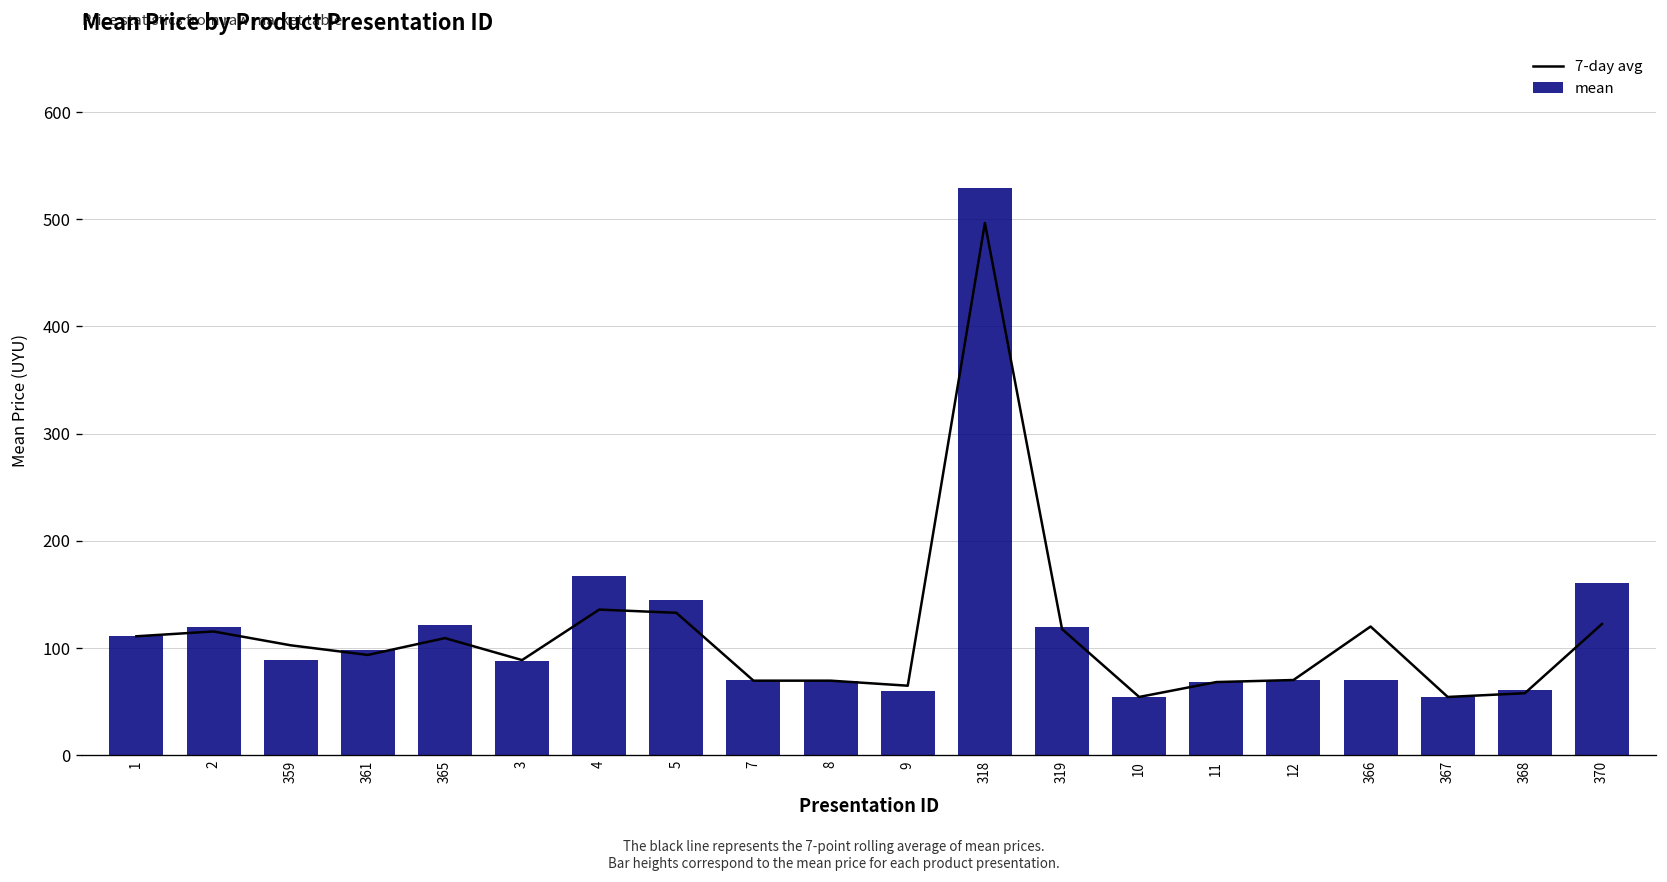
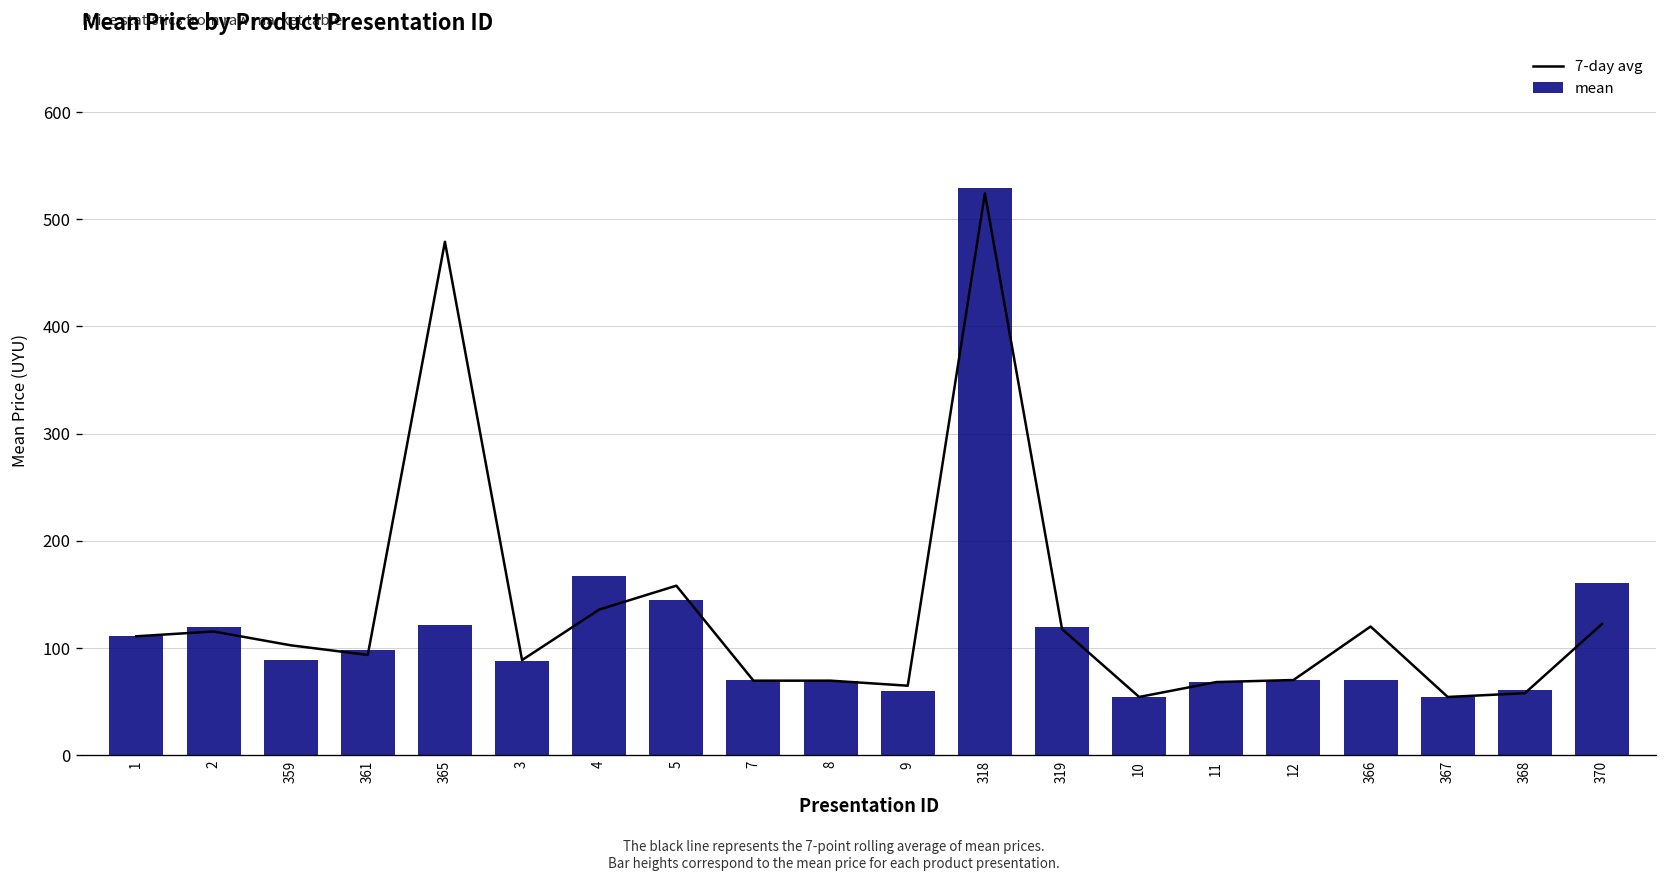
  {
    "7-day avg": {
      "1": 110,
      "2": 120,
      "359": 100,
      "361": 90,
-     "365": 110,
+     "365": 480,
      "3": 90,
      "4": 140,
-     "5": 130,
+     "5": 160,
      "7": 70,
      "8": 70,
      "9": 60,
-     "318": 500,
+     "318": 520,
      "319": 120,
      "10": 50,
      "11": 70,
      "12": 70,
      "366": 120,
      "367": 50,
      "368": 60,
      "370": 120
    },
    "mean": {
      "1": 110,
      "2": 120,
      "359": 90,
      "361": 100,
      "365": 120,
      "3": 90,
      "4": 170,
      "5": 150,
      "7": 70,
      "8": 70,
      "9": 60,
      "318": 530,
      "319": 120,
      "10": 50,
      "11": 70,
      "12": 70,
      "366": 70,
      "367": 50,
      "368": 60,
      "370": 160
    }
  }
